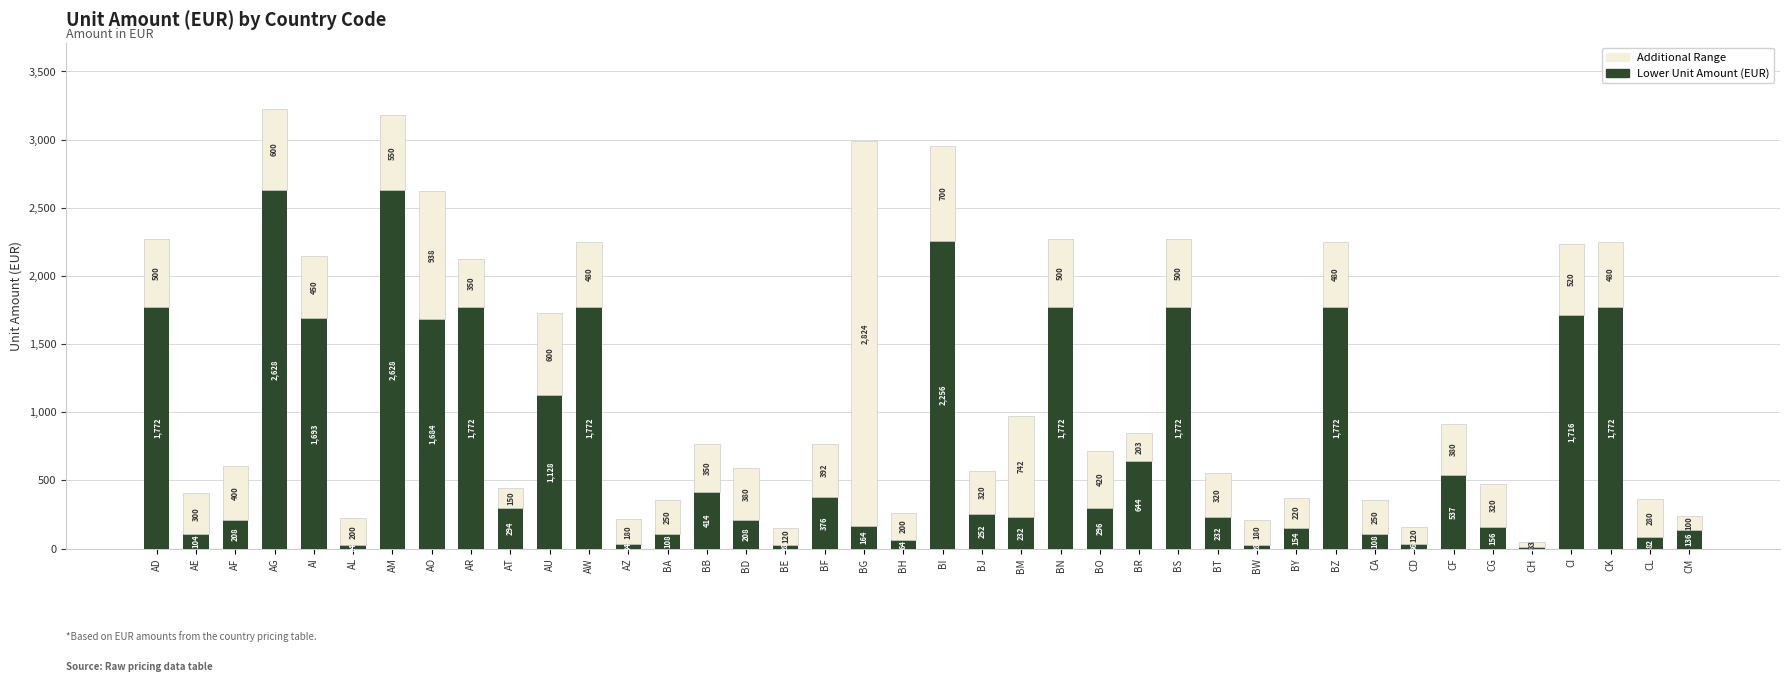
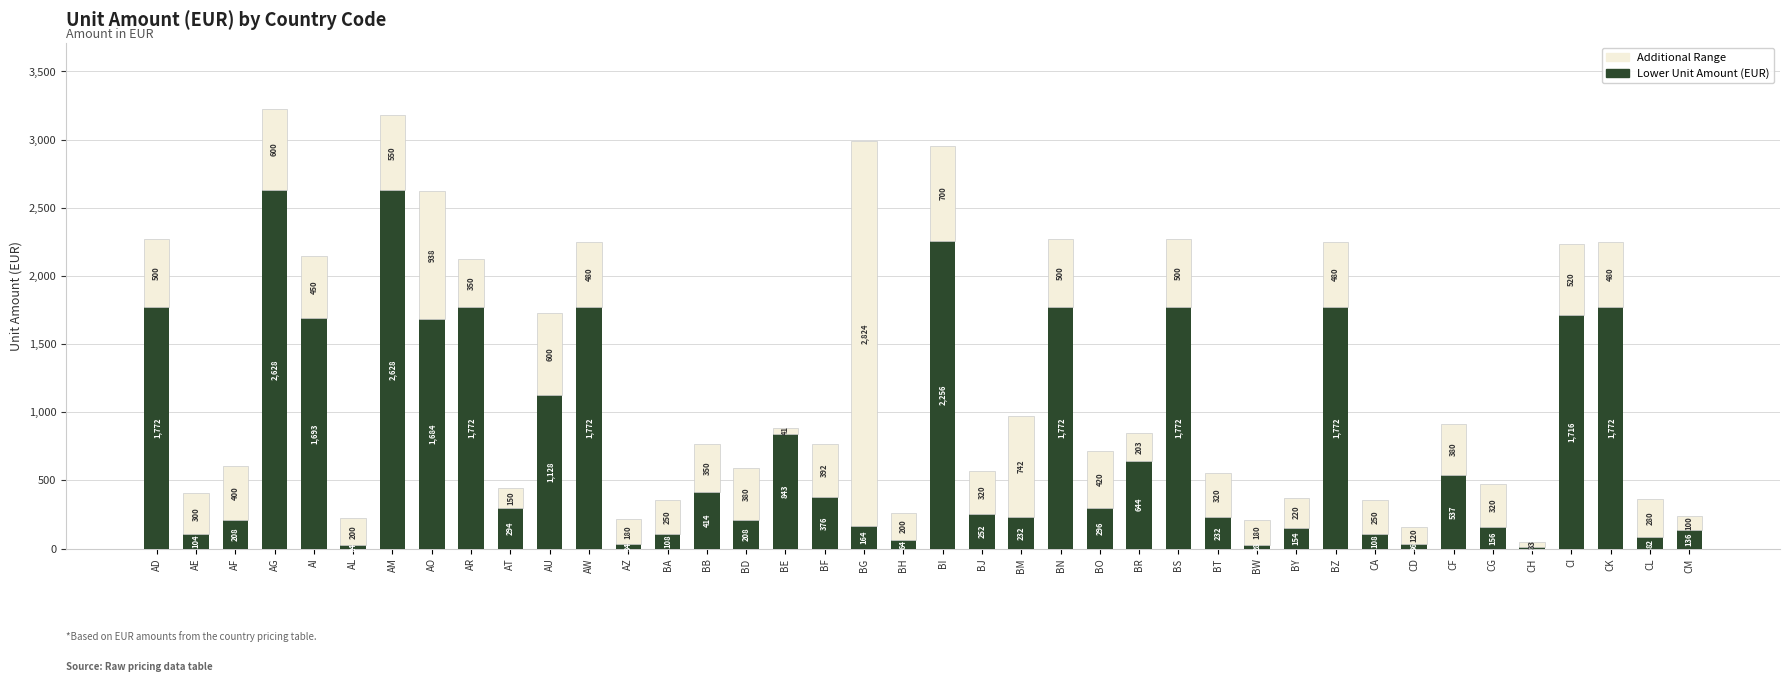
  {
    "Lower Unit Amount (EUR)": {
      "AL": "20",
      "AZ": "30",
-     "BE": "30",
+     "BE": "840",
      "BW": "30"
    },
    "Additional Range": {
      "AD": "500",
      "AE": "300",
      "AF": "400",
      "AG": "600",
      "AI": "450",
      "AL": "200",
      "AM": "550",
      "AO": "938",
      "AR": "350",
      "AT": "150",
      "AU": "600",
      "AW": "480",
      "AZ": "180",
      "BA": "250",
      "BB": "350",
      "BD": "380",
-     "BE": "120",
+     "BE": "41",
      "BF": "392",
      "BG": "2,824",
      "BH": "200",
      "BI": "700",
      "BJ": "320",
      "BM": "742",
      "BN": "500",
      "BO": "420",
      "BR": "203",
      "BS": "500",
      "BT": "320",
      "BW": "180",
      "BY": "220",
      "BZ": "480",
      "CA": "250",
      "CD": "120",
      "CF": "380",
      "CG": "320",
      "CI": "520",
      "CK": "480",
      "CL": "280",
      "CM": "100"
    }
  }
